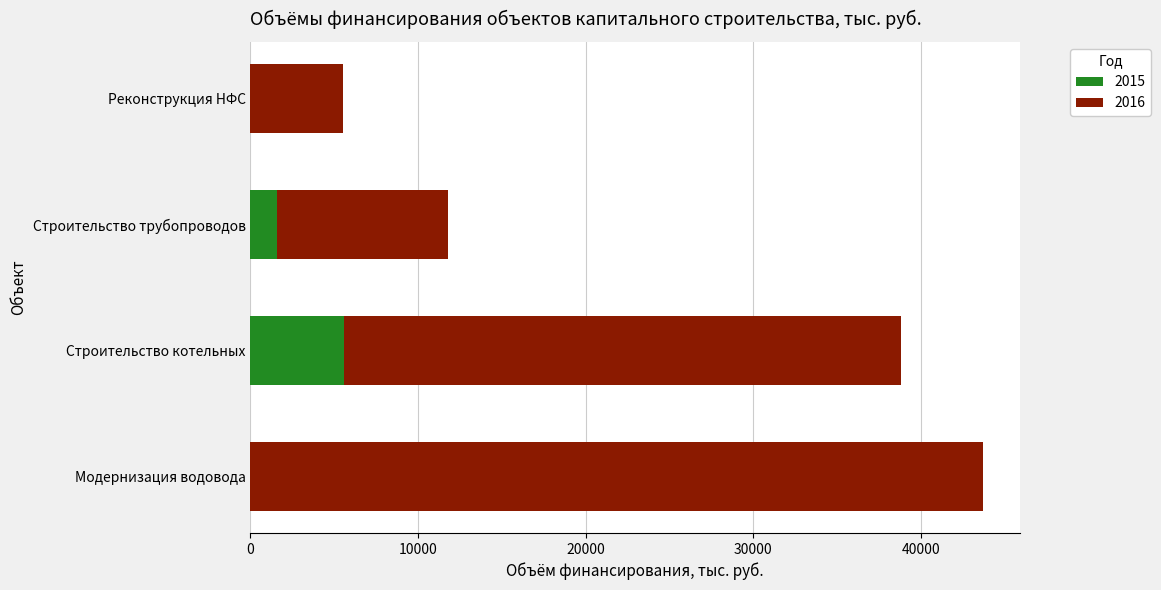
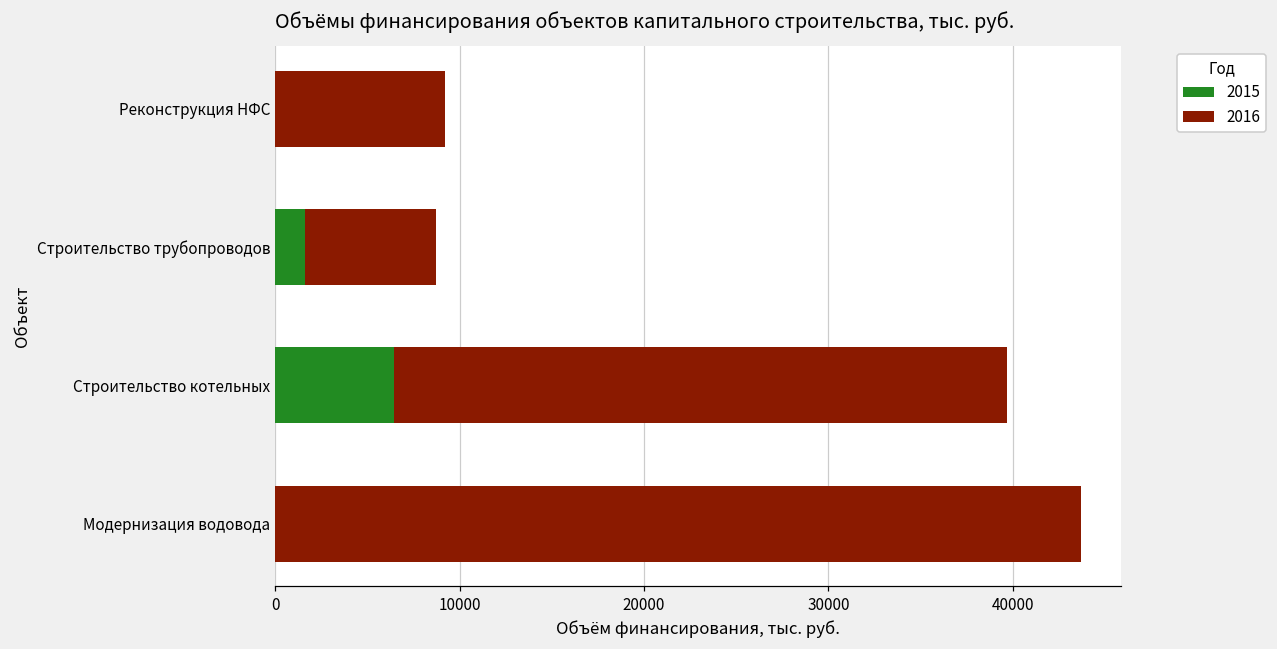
  {
    "2015": {
      "Реконструкция НФС": 0,
      "Строительство трубопроводов": 1600,
-     "Строительство котельных": 5600,
+     "Строительство котельных": 6400,
      "Модернизация водовода": 0
    },
    "2016": {
-     "Реконструкция НФС": 5500,
-     "Строительство трубопроводов": 10200,
+     "Реконструкция НФС": 9200,
+     "Строительство трубопроводов": 7100,
      "Строительство котельных": 33200,
      "Модернизация водовода": 43700
    }
  }
